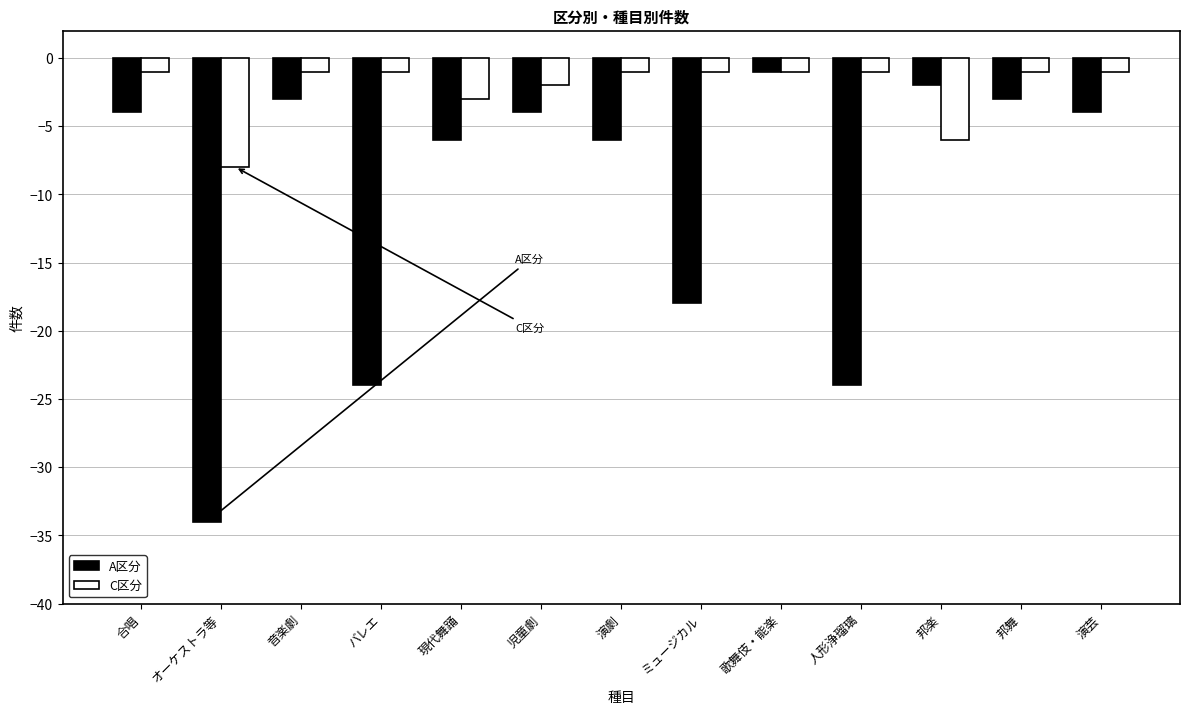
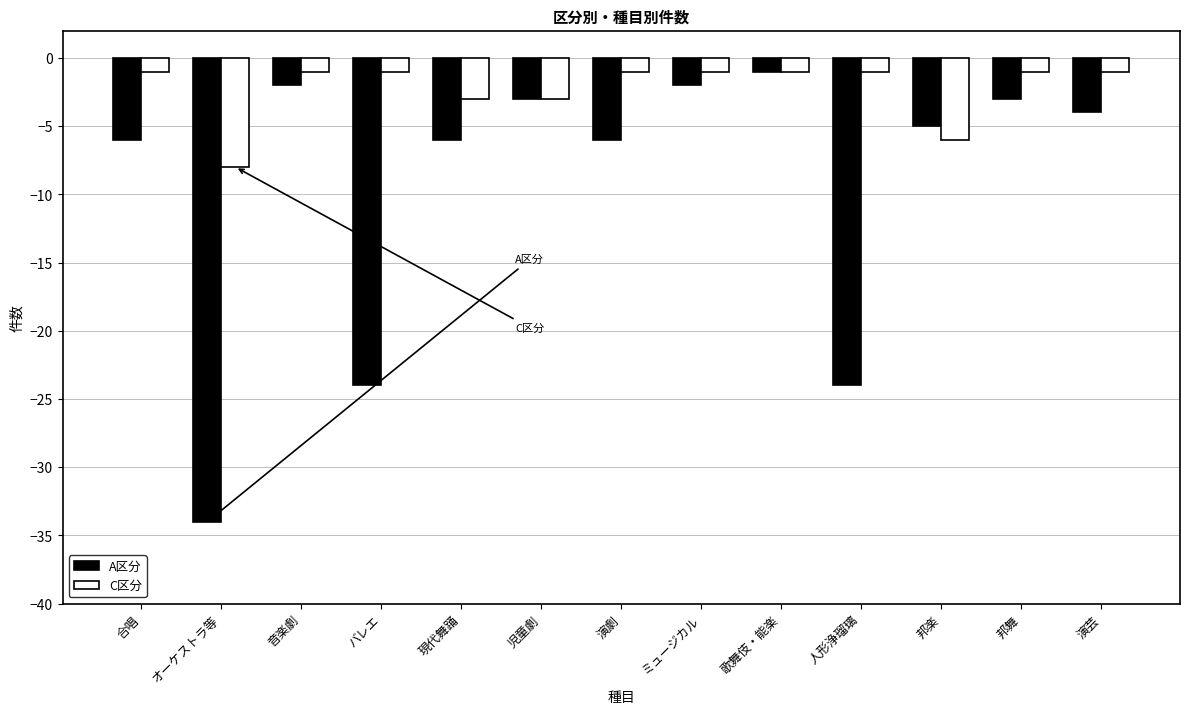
  {
    "A区分": {
-     "合唱": -4.0,
+     "合唱": -6.0,
      "オーケストラ等": -34.0,
-     "音楽劇": -3.0,
+     "音楽劇": -2.0,
      "バレエ": -24.0,
      "現代舞踊": -6.0,
-     "児童劇": -4.0,
+     "児童劇": -3.0,
      "演劇": -6.0,
-     "ミュージカル": -18.0,
+     "ミュージカル": -2.0,
      "歌舞伎・能楽": -1.0,
      "人形浄瑠璃": -24.0,
-     "邦楽": -2.0,
+     "邦楽": -5.0,
      "邦舞": -3.0,
      "演芸": -4.0
    },
    "C区分": {
      "合唱": -1.0,
      "オーケストラ等": -8.0,
      "音楽劇": -1.0,
      "バレエ": -1.0,
      "現代舞踊": -3.0,
-     "児童劇": -2.0,
+     "児童劇": -3.0,
      "演劇": -1.0,
      "ミュージカル": -1.0,
      "歌舞伎・能楽": -1.0,
      "人形浄瑠璃": -1.0,
      "邦楽": -6.0,
      "邦舞": -1.0,
      "演芸": -1.0
    }
  }
